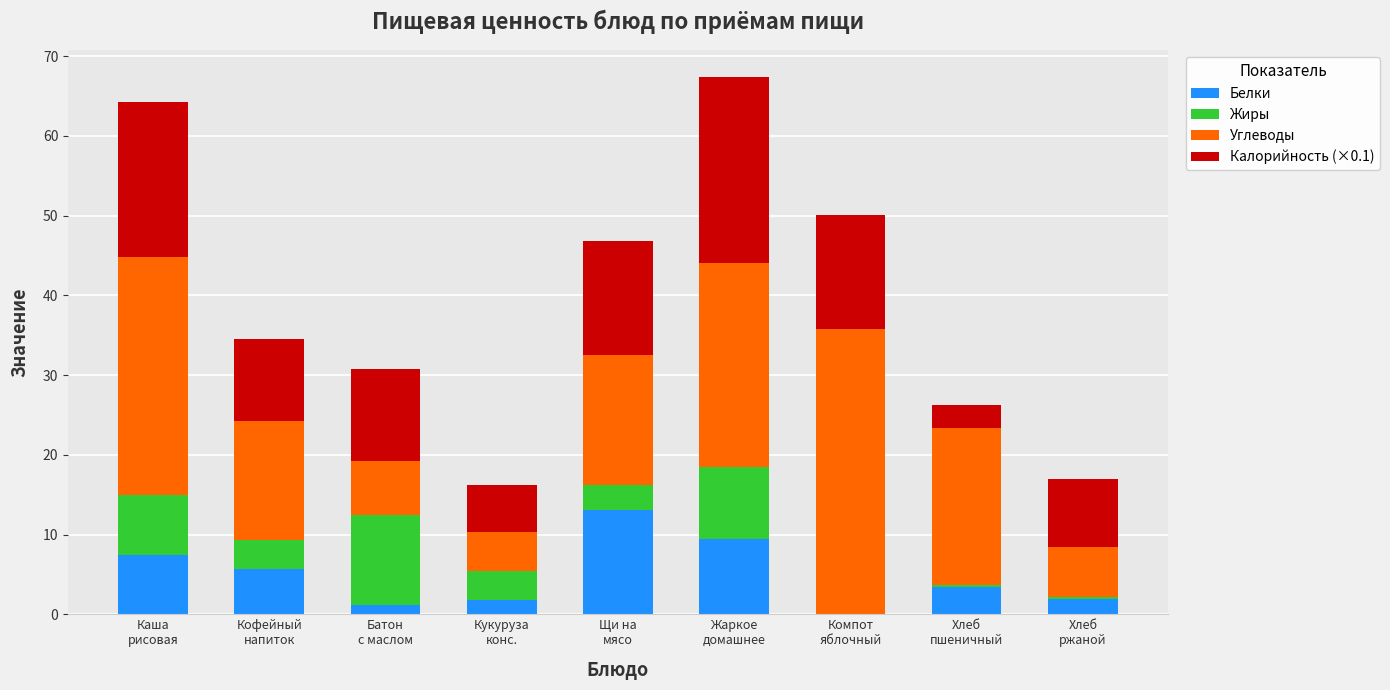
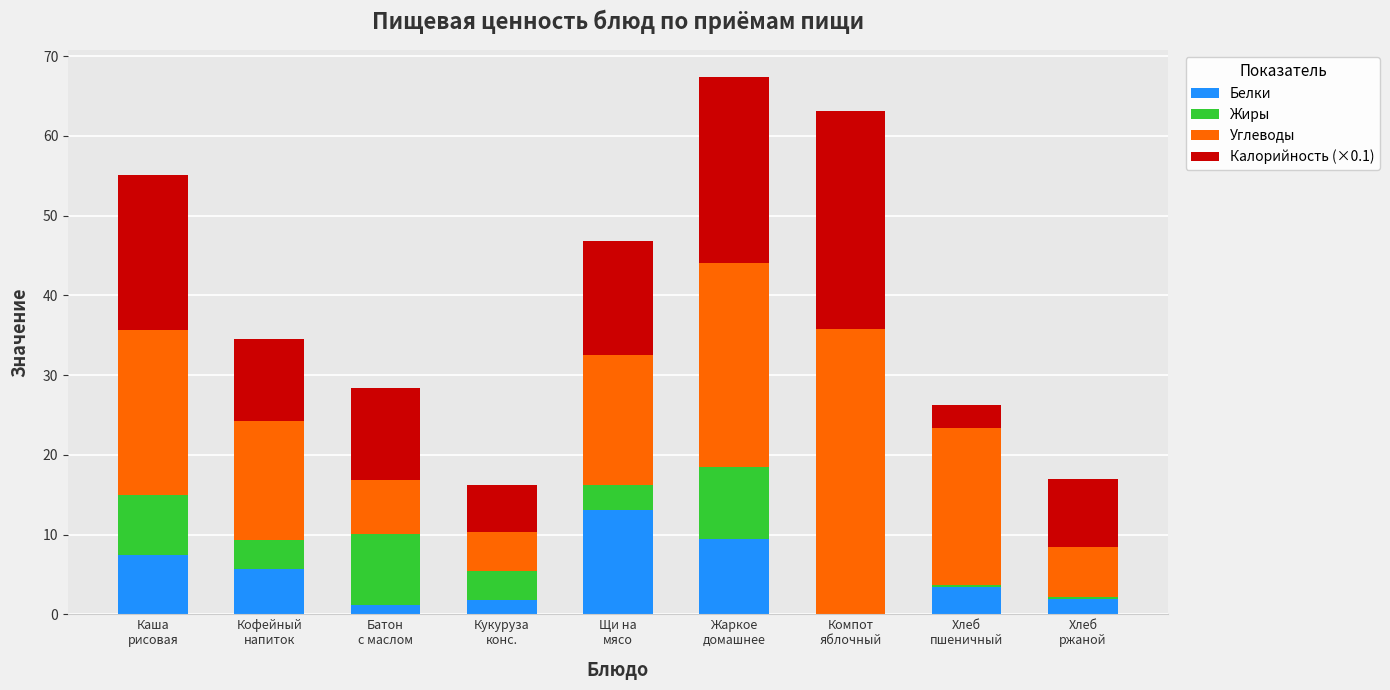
  {
    "Белки": {
      "Каша рисовая": 7,
      "Кофейный напиток": 6,
      "Батон с маслом": 1,
      "Кукуруза конс.": 2,
      "Щи на мясо": 13,
      "Жаркое домашнее": 9,
      "Хлеб пшеничный": 3,
      "Хлеб ржаной": 2
    },
    "Жиры": {
      "Каша рисовая": 7,
      "Кофейный напиток": 4,
-     "Батон с маслом": 11,
+     "Батон с маслом": 9,
      "Кукуруза конс.": 4,
      "Щи на мясо": 3,
      "Жаркое домашнее": 9,
      "Компот яблочный": 0,
      "Хлеб пшеничный": 0
    },
    "Углеводы": {
-     "Каша рисовая": 30,
+     "Каша рисовая": 21,
      "Кофейный напиток": 15,
      "Батон с маслом": 7,
      "Кукуруза конс.": 5,
      "Щи на мясо": 16,
      "Жаркое домашнее": 26,
      "Компот яблочный": 36,
      "Хлеб пшеничный": 20,
      "Хлеб ржаной": 6
    },
    "Калорийность (×0.1)": {
      "Каша рисовая": 20,
      "Кофейный напиток": 10,
      "Батон с маслом": 12,
      "Кукуруза конс.": 6,
      "Щи на мясо": 14,
      "Жаркое домашнее": 23,
-     "Компот яблочный": 14,
+     "Компот яблочный": 27,
      "Хлеб пшеничный": 3,
      "Хлеб ржаной": 9
    }
  }
